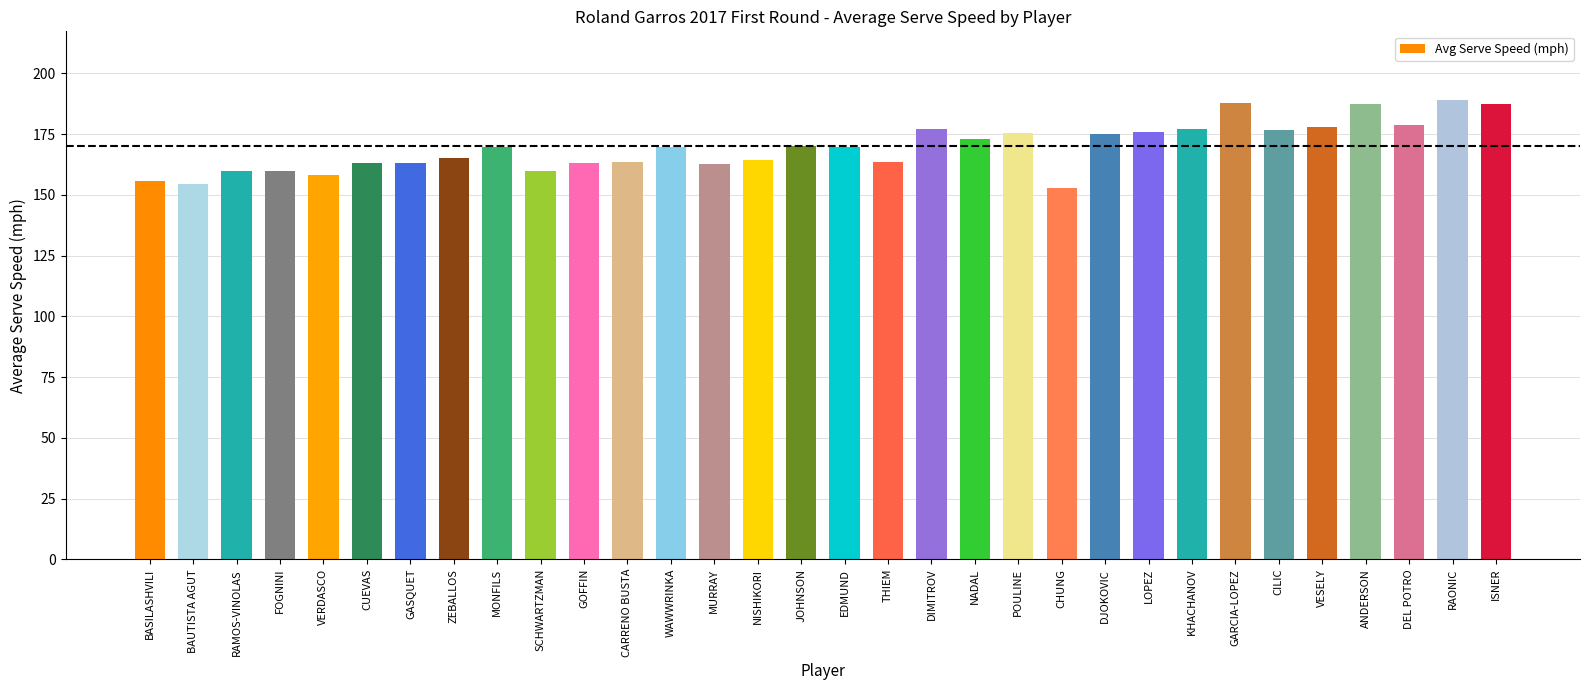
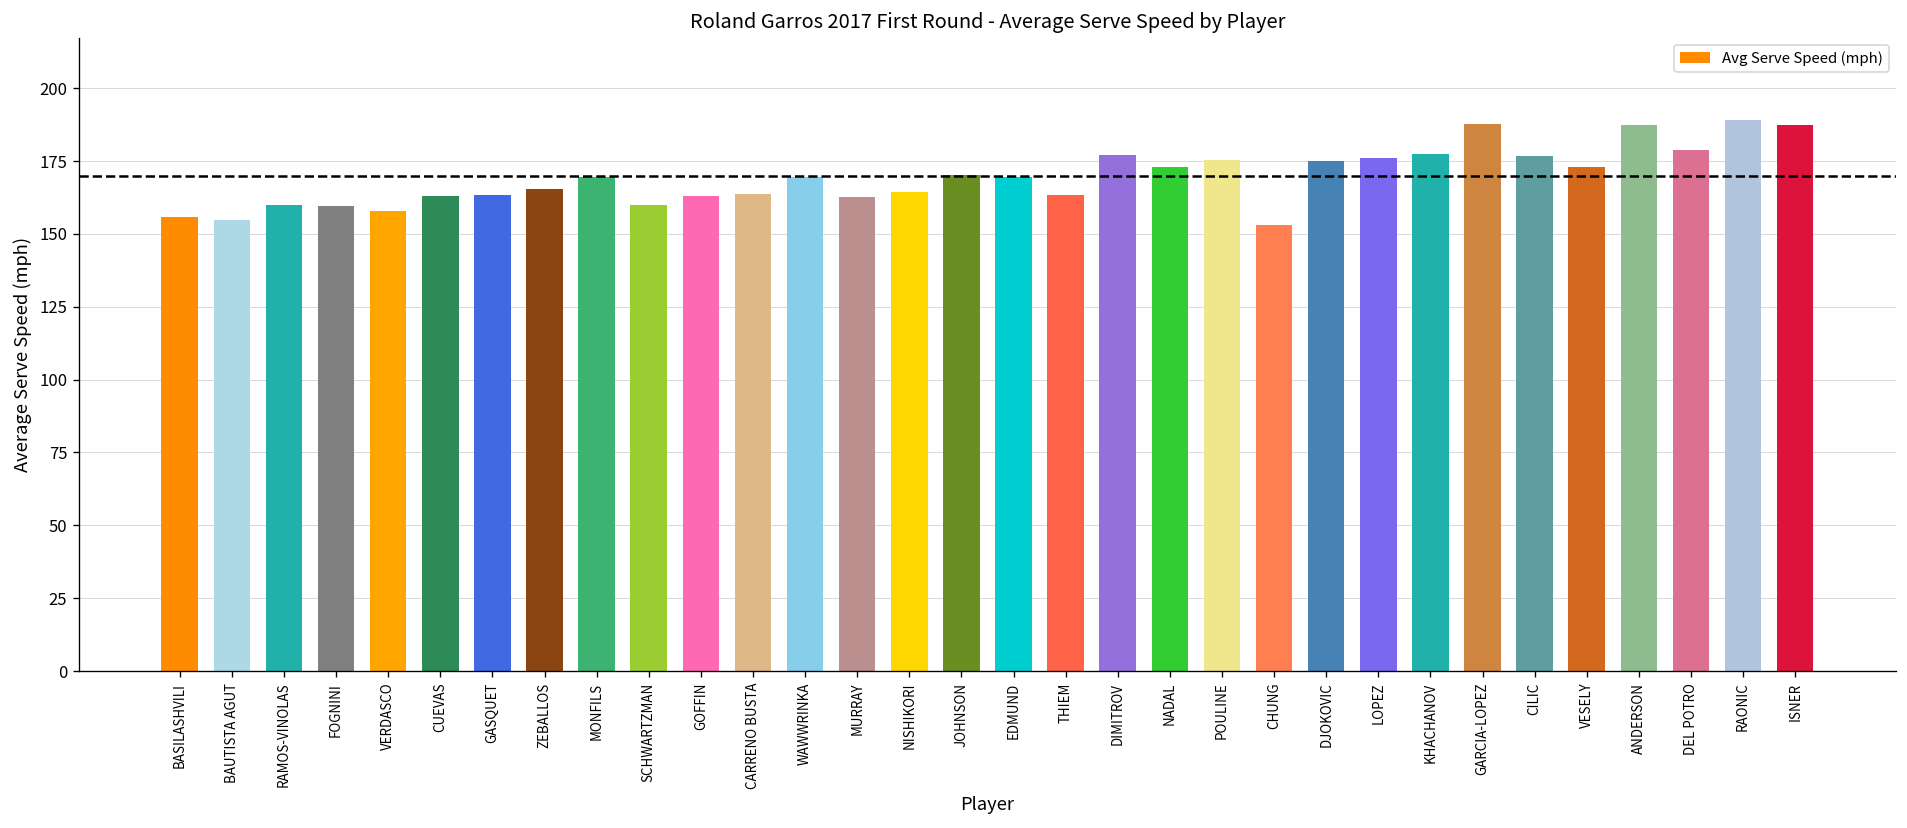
  {
    "BASILASHVILI": 156,
    "BAUTISTA AGUT": 155,
    "RAMOS-VINOLAS": 160,
    "FOGNINI": 160,
    "VERDASCO": 158,
    "CUEVAS": 163,
    "GASQUET": 163,
    "ZEBALLOS": 165,
    "MONFILS": 170,
    "SCHWARTZMAN": 160,
    "GOFFIN": 163,
    "CARRENO BUSTA": 164,
    "WAWWRINKA": 170,
    "MURRAY": 163,
    "NISHIKORI": 164,
    "JOHNSON": 170,
    "EDMUND": 170,
    "THIEM": 163,
    "DIMITROV": 177,
    "NADAL": 173,
    "POULINE": 175,
    "CHUNG": 153,
    "DJOKOVIC": 175,
    "LOPEZ": 176,
    "KHACHANOV": 177,
    "GARCIA-LOPEZ": 188,
    "CILIC": 177,
-   "VESELY": 178,
+   "VESELY": 173,
    "ANDERSON": 187,
    "DEL POTRO": 179,
    "RAONIC": 189,
    "ISNER": 187
  }
